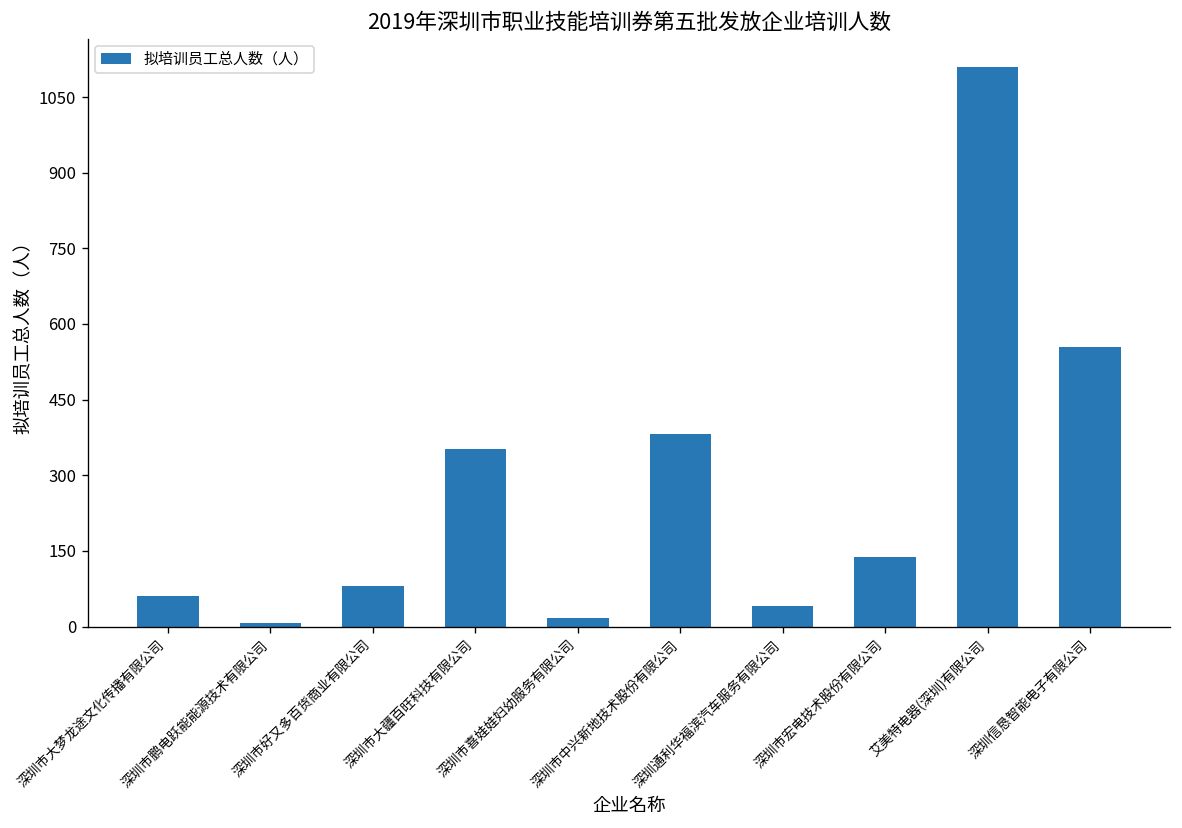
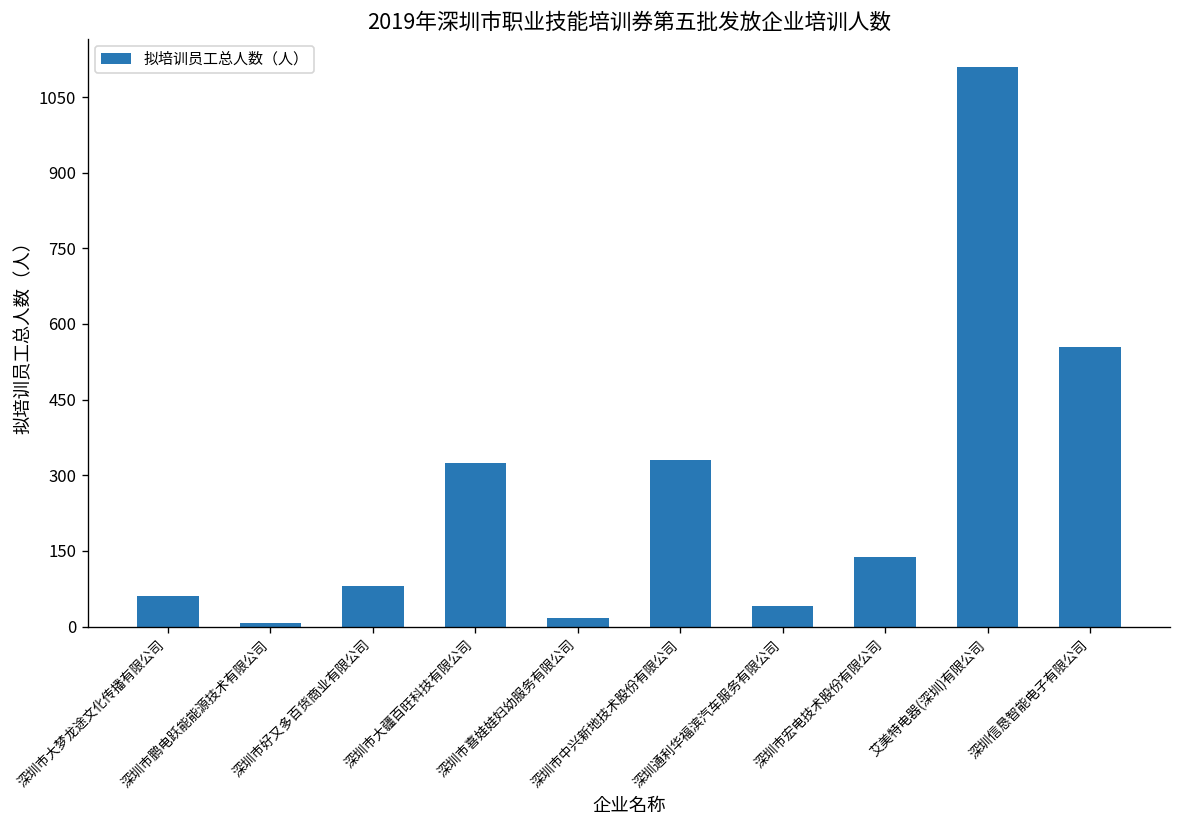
  {
    "深圳市大梦龙途文化传播有限公司": 60,
    "深圳市鹏电跃能能源技术有限公司": 10,
    "深圳市好又多百货商业有限公司": 80,
-   "深圳市大疆百旺科技有限公司": 350,
+   "深圳市大疆百旺科技有限公司": 320,
    "深圳市喜娃娃妇幼服务有限公司": 20,
-   "深圳市中兴新地技术股份有限公司": 380,
+   "深圳市中兴新地技术股份有限公司": 330,
    "深圳通利华福滨汽车服务有限公司": 40,
    "深圳市宏电技术股份有限公司": 140,
    "艾美特电器(深圳)有限公司": 1110,
    "深圳信恳智能电子有限公司": 560
  }
